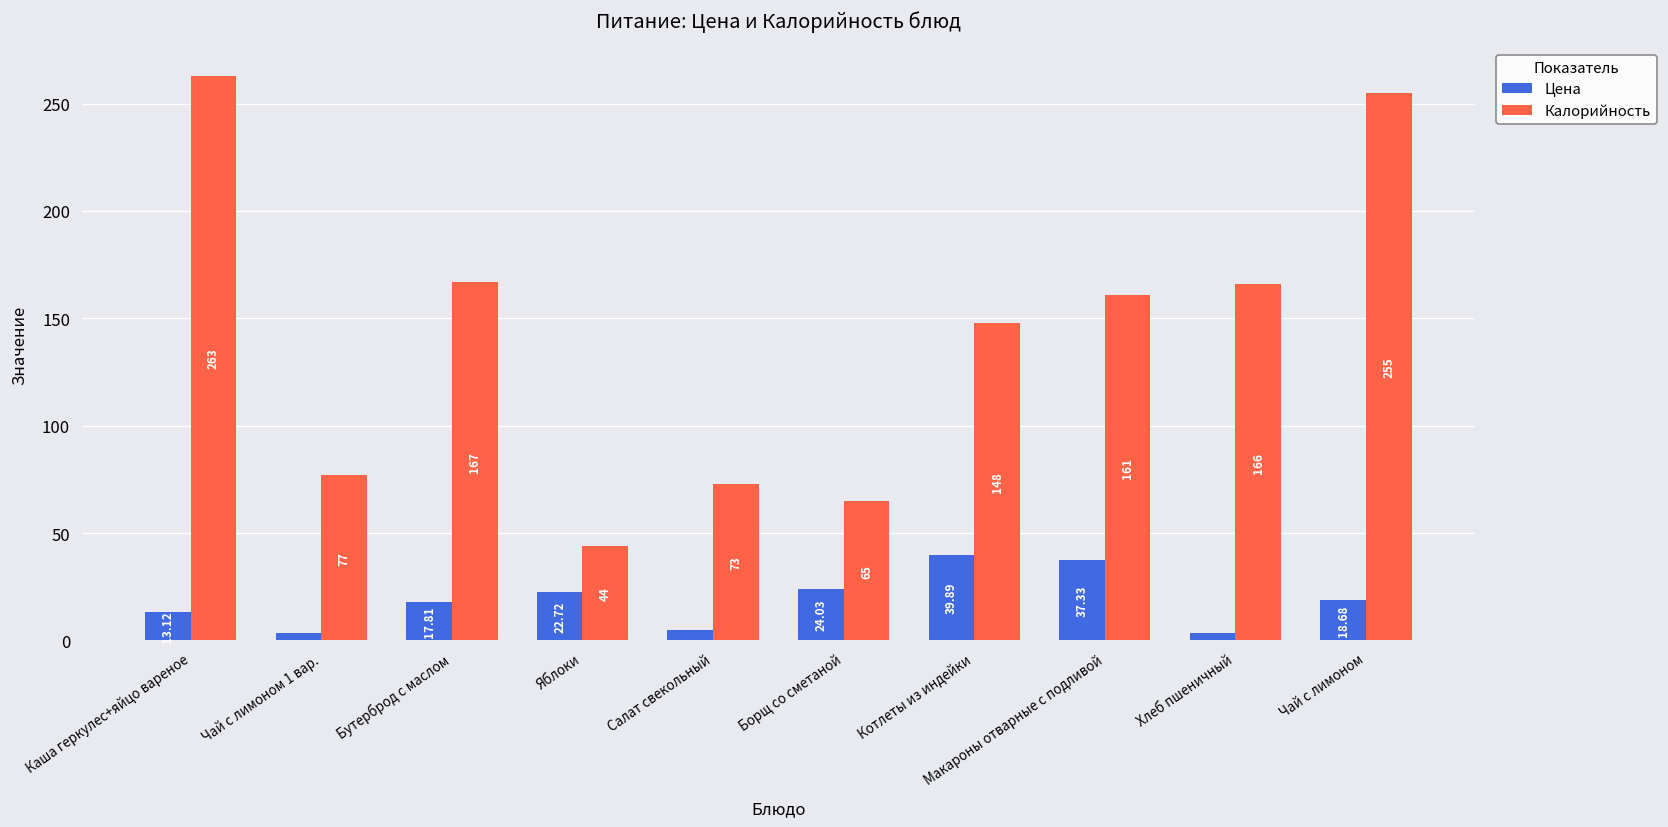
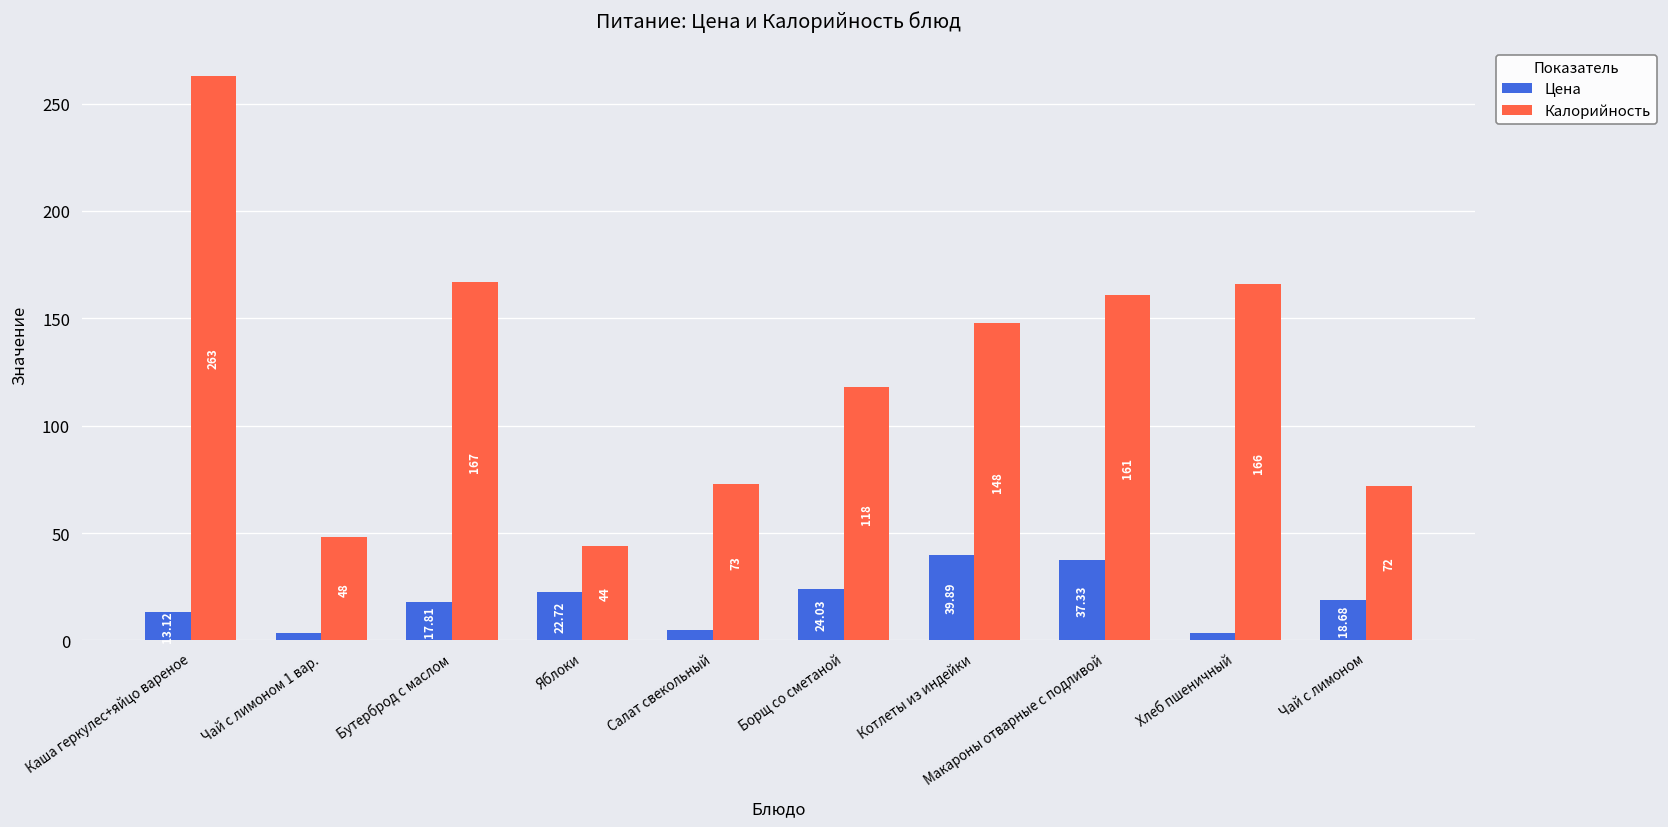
  {
    "Цена": {
      "Каша геркулес+яйцо вареное": 13.12,
      "Бутерброд с маслом": 17.81,
      "Яблоки": 22.72,
      "Борщ со сметаной": 24.03,
      "Котлеты из индейки": 39.89,
      "Макароны отварные с подливой": 37.33,
      "Чай с лимоном": 18.68
    },
    "Калорийность": {
      "Каша геркулес+яйцо вареное": 263,
-     "Чай с лимоном 1 вар.": 77,
+     "Чай с лимоном 1 вар.": 48,
      "Бутерброд с маслом": 167,
      "Яблоки": 44,
      "Салат свекольный": 73,
-     "Борщ со сметаной": 65,
+     "Борщ со сметаной": 118,
      "Котлеты из индейки": 148,
      "Макароны отварные с подливой": 161,
      "Хлеб пшеничный": 166,
-     "Чай с лимоном": 255
+     "Чай с лимоном": 72
    }
  }
